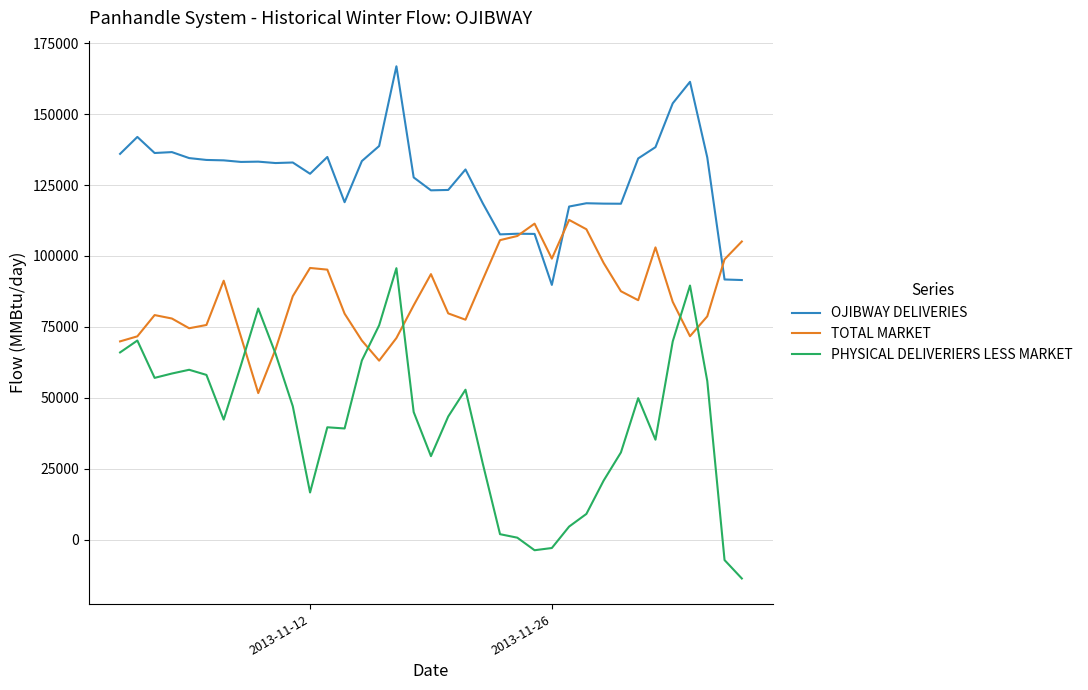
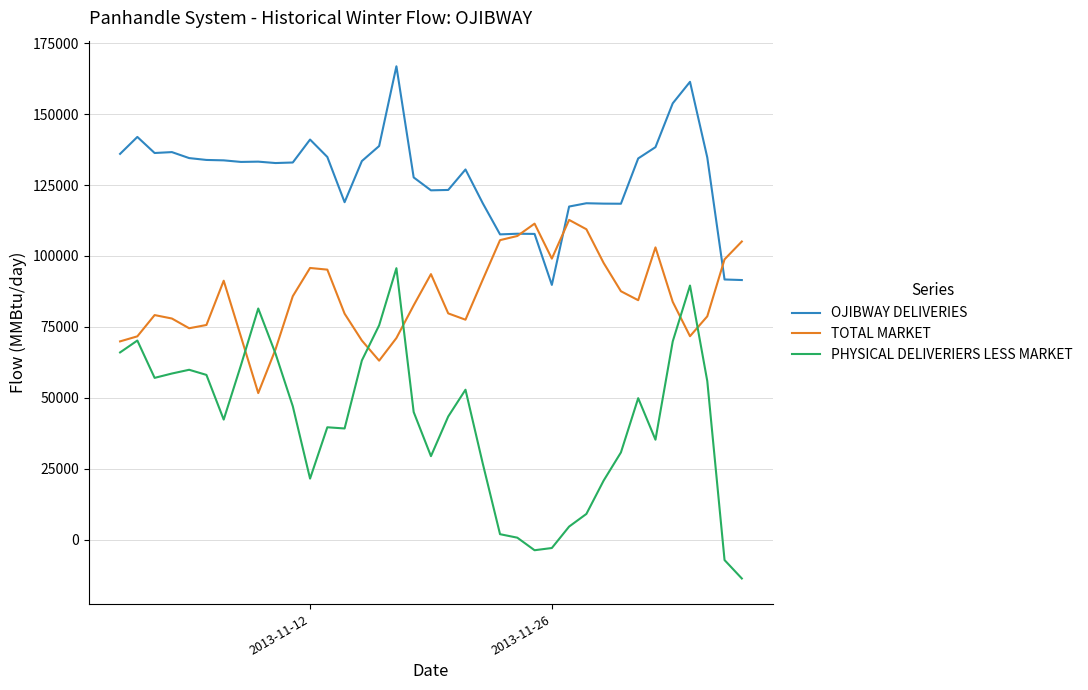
  {
    "OJIBWAY DELIVERIES": {
-     "2013-11-12": 129000,
+     "2013-11-12": 141000,
      "2013-11-26": 90000
    },
    "TOTAL MARKET": {
      "2013-11-12": 96000,
      "2013-11-26": 99000
    },
    "PHYSICAL DELIVERIERS LESS MARKET": {
-     "2013-11-12": 17000,
+     "2013-11-12": 22000,
      "2013-11-26": -3000
    }
  }
